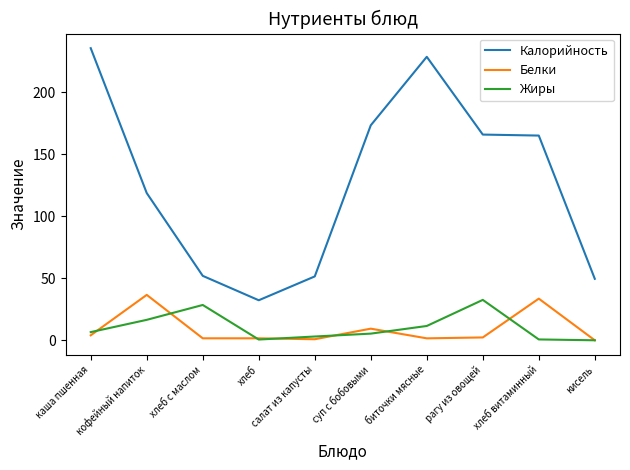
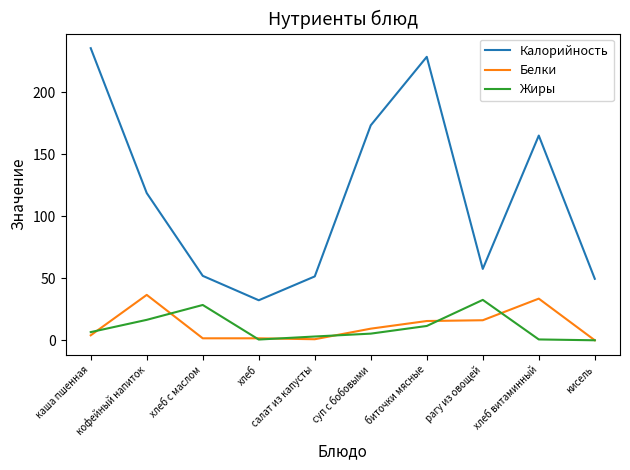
  {
    "Калорийность": {
      "каша пшенная": 236,
      "кофейный напиток": 119,
      "хлеб с маслом": 52,
      "хлеб": 32,
      "салат из капусты": 52,
      "суп с бобовыми": 173,
      "биточки мясные": 229,
-     "рагу из овощей": 166,
+     "рагу из овощей": 58,
      "хлеб витаминный": 165,
      "кисель": 50
    },
    "Белки": {
      "каша пшенная": 4,
      "кофейный напиток": 37,
      "хлеб с маслом": 2,
      "салат из капусты": 1,
      "суп с бобовыми": 9,
-     "биточки мясные": 2,
-     "рагу из овощей": 2,
+     "биточки мясные": 16,
+     "рагу из овощей": 16,
      "хлеб витаминный": 34
    },
    "Жиры": {
      "каша пшенная": 7,
      "кофейный напиток": 17,
      "хлеб с маслом": 29,
      "салат из капусты": 3,
      "суп с бобовыми": 5,
      "биточки мясные": 12,
      "рагу из овощей": 33,
      "хлеб витаминный": 1
    }
  }
